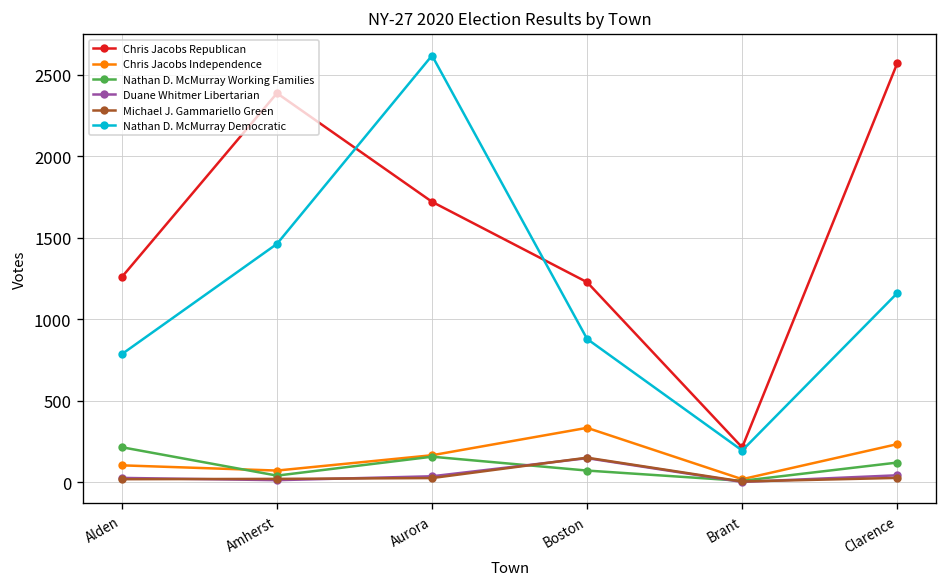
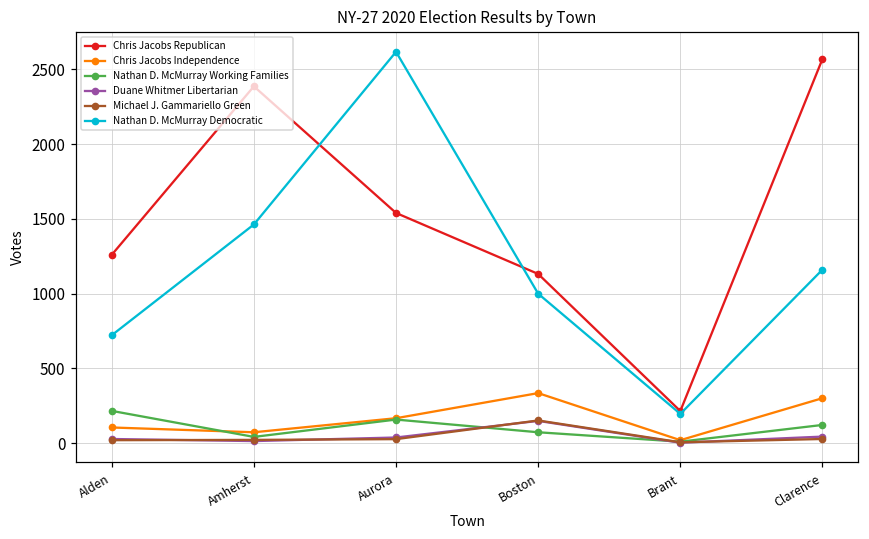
  {
    "Chris Jacobs Republican": {
      "Alden": 1260,
-     "Aurora": 1720,
-     "Boston": 1230,
+     "Aurora": 1540,
+     "Boston": 1130,
      "Brant": 210,
      "Clarence": 2570
    },
    "Chris Jacobs Independence": {
      "Alden": 100,
      "Amherst": 70,
      "Boston": 330,
-     "Clarence": 230
+     "Clarence": 300
    },
    "Nathan D. McMurray Working Families": {
      "Alden": 220,
      "Amherst": 40,
      "Boston": 70,
      "Clarence": 120
    },
    "Nathan D. McMurray Democratic": {
-     "Alden": 790,
+     "Alden": 720,
      "Amherst": 1460,
      "Aurora": 2620,
-     "Boston": 880,
+     "Boston": 1000,
      "Brant": 200,
      "Clarence": 1160
    }
  }
